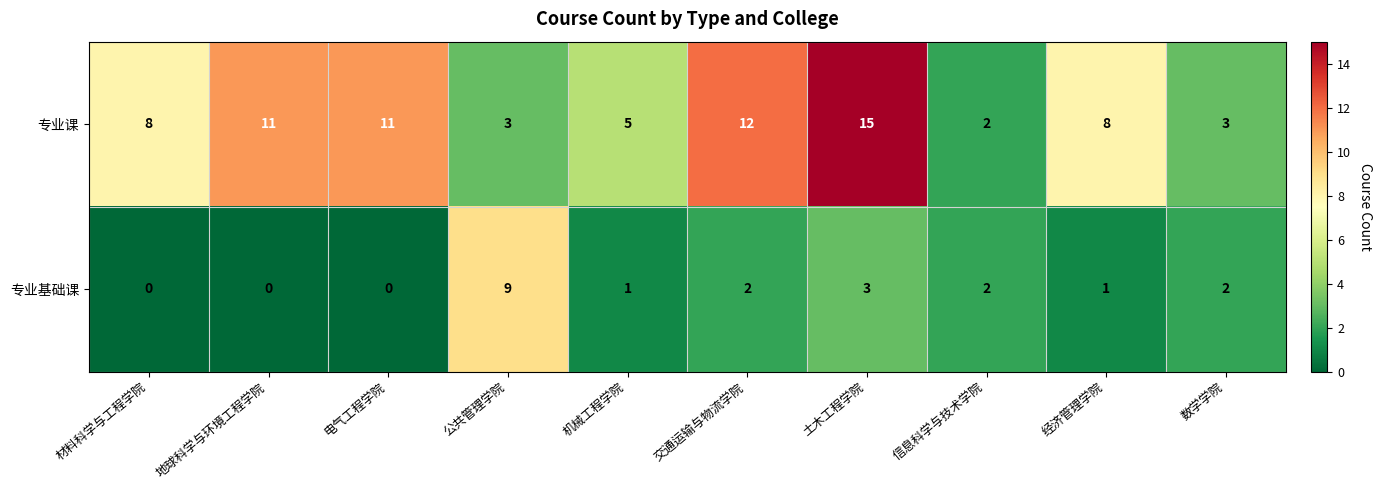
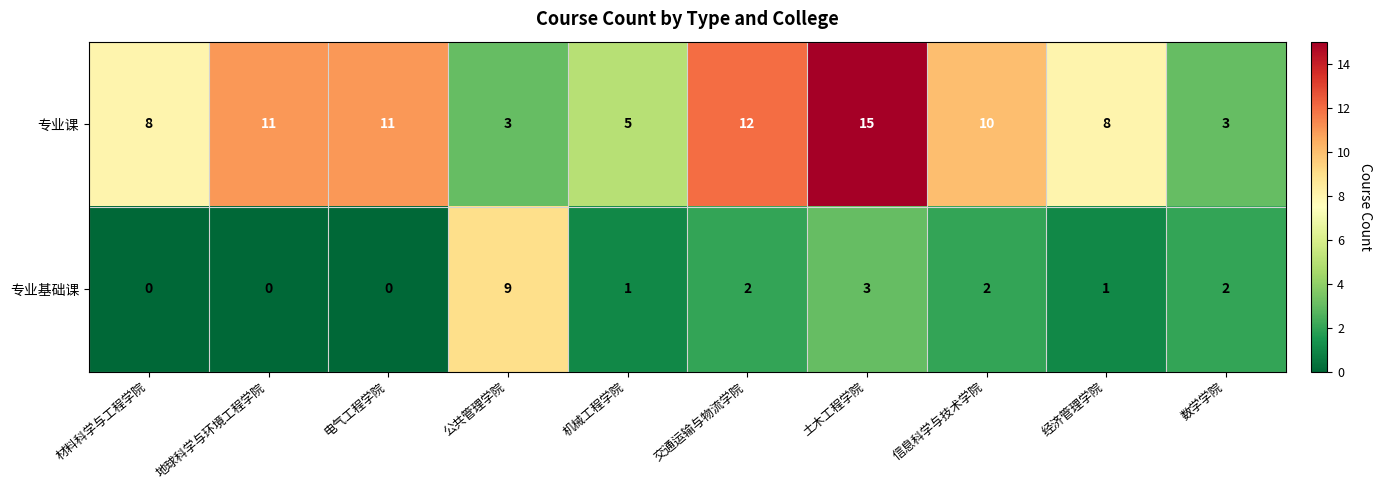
  {
    "专业课": {
      "材料科学与工程学院": 8,
      "地球科学与环境工程学院": 11,
      "电气工程学院": 11,
      "公共管理学院": 3,
      "机械工程学院": 5,
      "交通运输与物流学院": 12,
      "土木工程学院": 15,
-     "信息科学与技术学院": 2,
+     "信息科学与技术学院": 10,
      "经济管理学院": 8,
      "数学学院": 3
    },
    "专业基础课": {
      "材料科学与工程学院": 0,
      "地球科学与环境工程学院": 0,
      "电气工程学院": 0,
      "公共管理学院": 9,
      "机械工程学院": 1,
      "交通运输与物流学院": 2,
      "土木工程学院": 3,
      "信息科学与技术学院": 2,
      "经济管理学院": 1,
      "数学学院": 2
    }
  }
